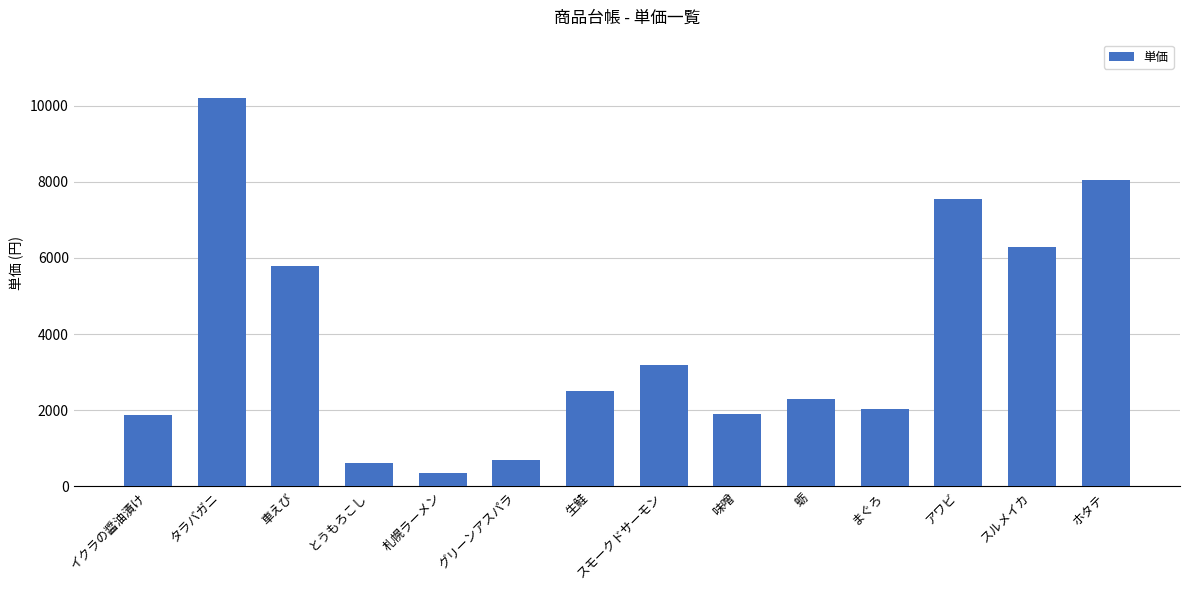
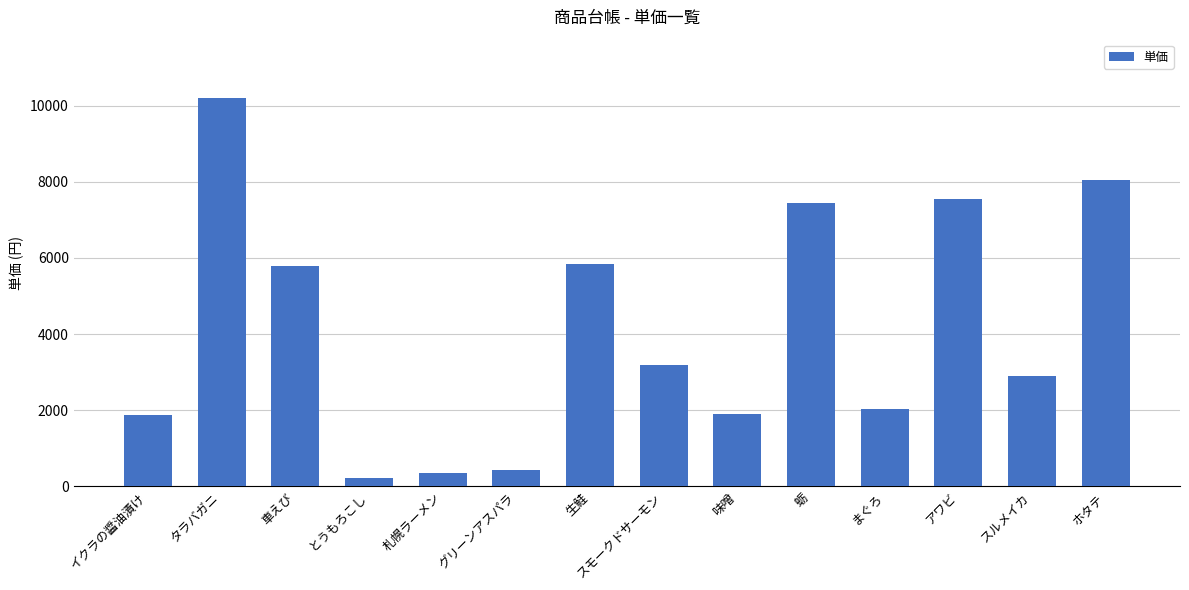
  {
    "イクラの醤油漬け": 1900,
    "タラバガニ": 10200,
    "車えび": 5800,
-   "とうもろこし": 600,
+   "とうもろこし": 200,
    "札幌ラーメン": 400,
-   "グリーンアスパラ": 700,
-   "生鮭": 2500,
+   "グリーンアスパラ": 400,
+   "生鮭": 5800,
    "スモークドサーモン": 3200,
    "味噌": 1900,
-   "蛎": 2300,
+   "蛎": 7400,
    "まぐろ": 2000,
    "アワビ": 7600,
-   "スルメイカ": 6300,
+   "スルメイカ": 2900,
    "ホタテ": 8000
  }
